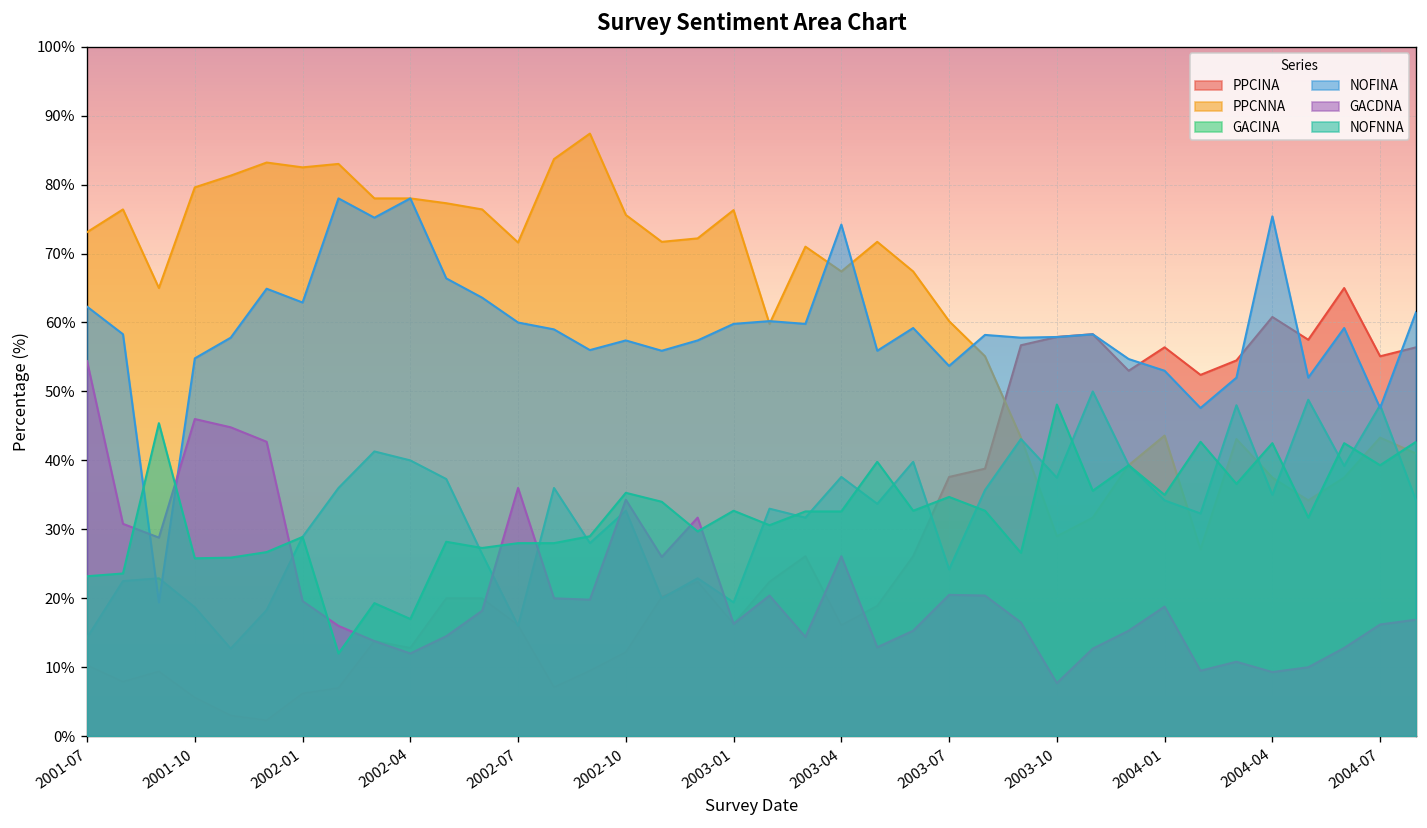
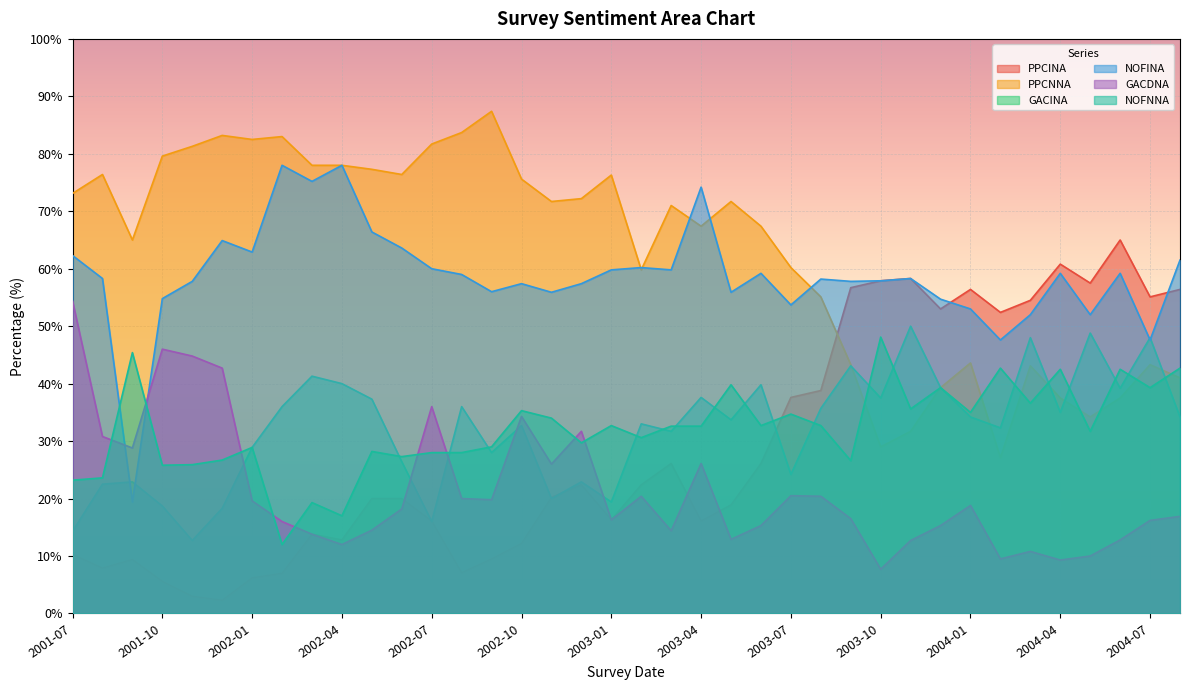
  {
    "PPCINA": {
      "2001-07": "10%",
      "2001-10": "6%",
      "2002-01": "6%",
      "2002-04": "13%",
      "2002-10": "12%",
      "2003-04": "16%",
      "2003-07": "38%",
      "2004-01": "56%",
      "2004-04": "61%",
      "2004-07": "55%"
    },
    "PPCNNA": {
      "2001-07": "73%",
      "2001-10": "80%",
      "2002-01": "83%",
-     "2002-07": "72%",
+     "2002-07": "82%",
      "2002-10": "76%",
      "2003-01": "76%",
      "2003-04": "67%",
      "2003-07": "60%",
      "2003-10": "29%",
      "2004-01": "44%",
      "2004-04": "38%",
      "2004-07": "43%"
    },
    "NOFINA": {
      "2001-07": "62%",
      "2001-10": "55%",
      "2002-01": "63%",
      "2002-07": "60%",
      "2002-10": "57%",
      "2003-01": "60%",
      "2003-04": "74%",
      "2003-07": "54%",
      "2004-01": "53%",
-     "2004-04": "75%"
+     "2004-04": "59%"
    },
    "GACDNA": {
      "2001-07": "54%",
      "2001-10": "46%",
      "2002-01": "20%",
      "2002-04": "12%",
      "2002-07": "36%",
      "2002-10": "34%",
      "2003-04": "26%",
      "2003-07": "21%",
      "2003-10": "8%",
      "2004-01": "19%",
      "2004-04": "9%",
      "2004-07": "16%"
    }
  }
